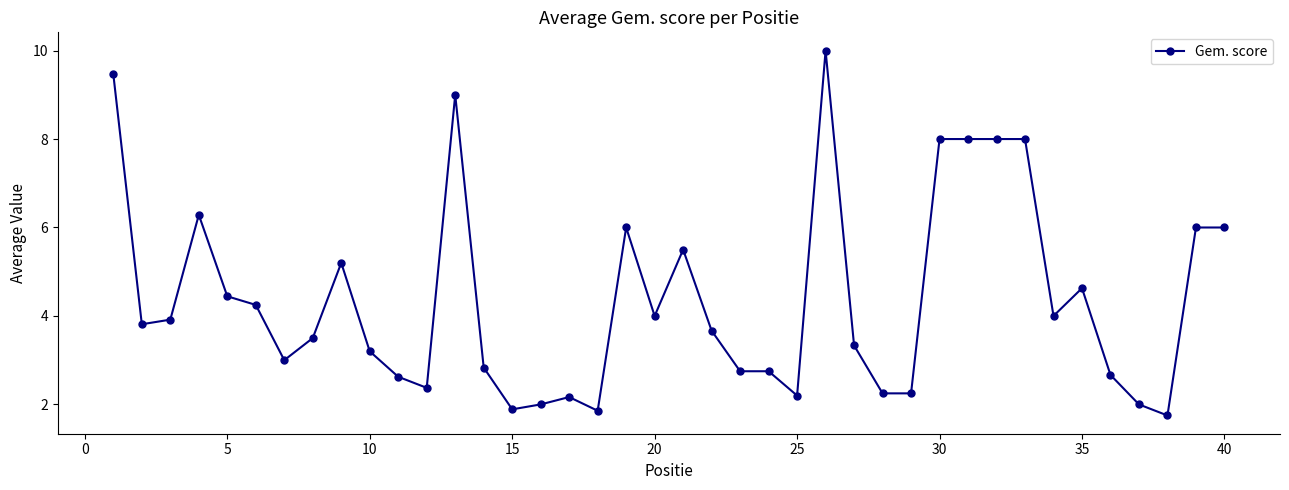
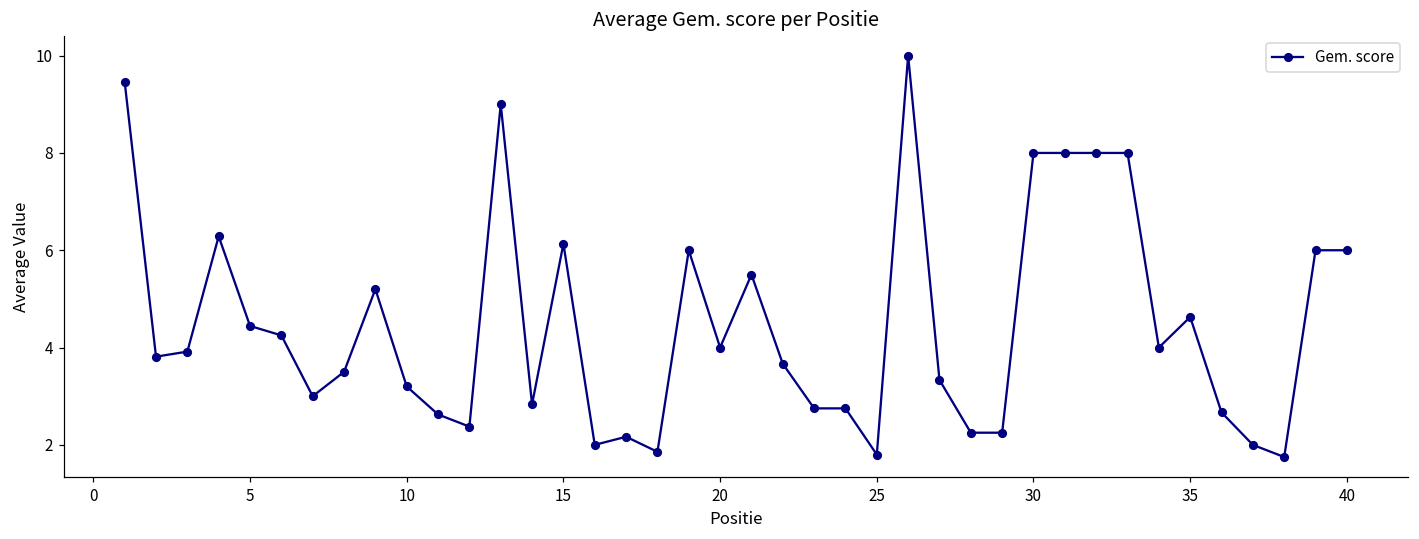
  {
    "5": 4.4,
    "10": 3.2,
-   "15": 1.9,
+   "15": 6.1,
    "20": 4.0,
-   "25": 2.2,
+   "25": 1.8,
    "30": 8.0,
    "35": 4.6,
    "40": 6.0
  }
